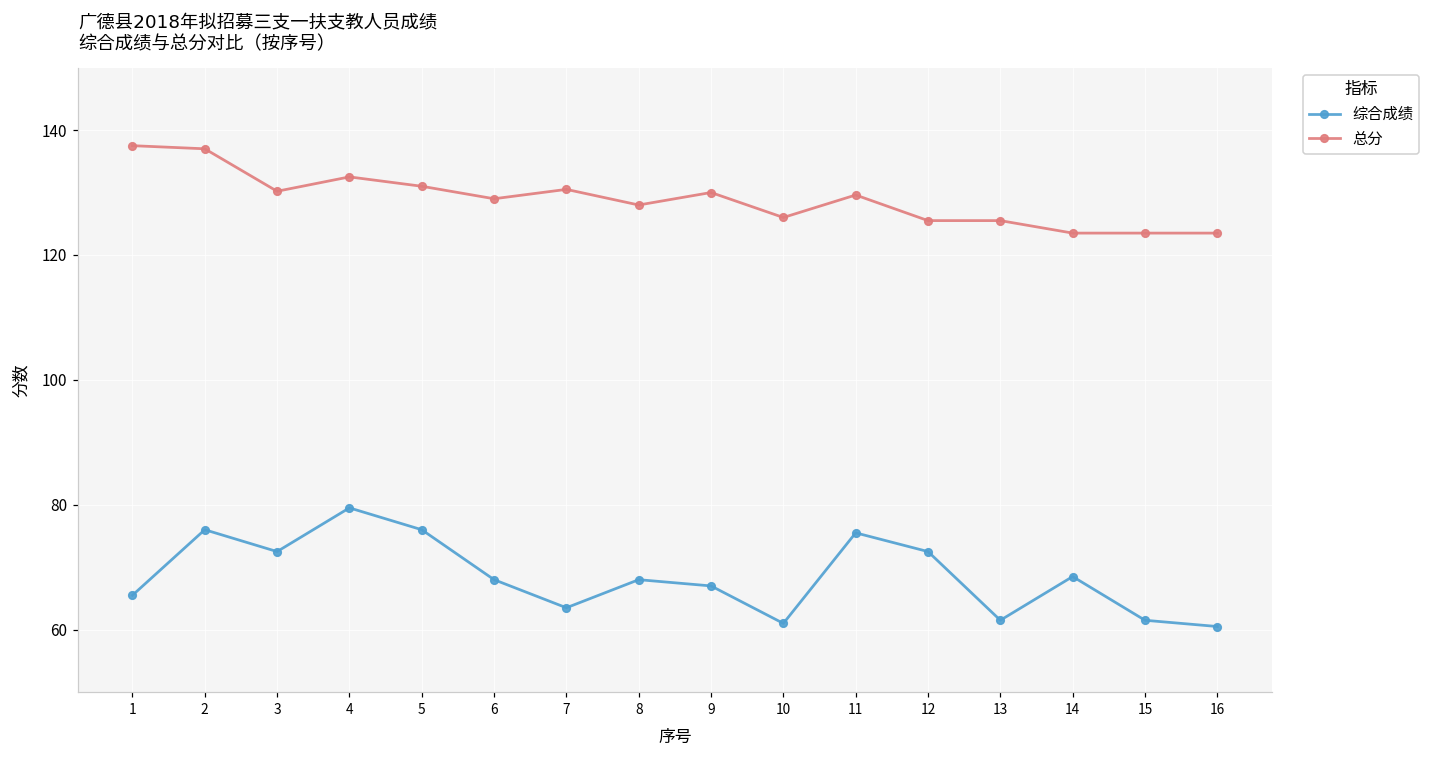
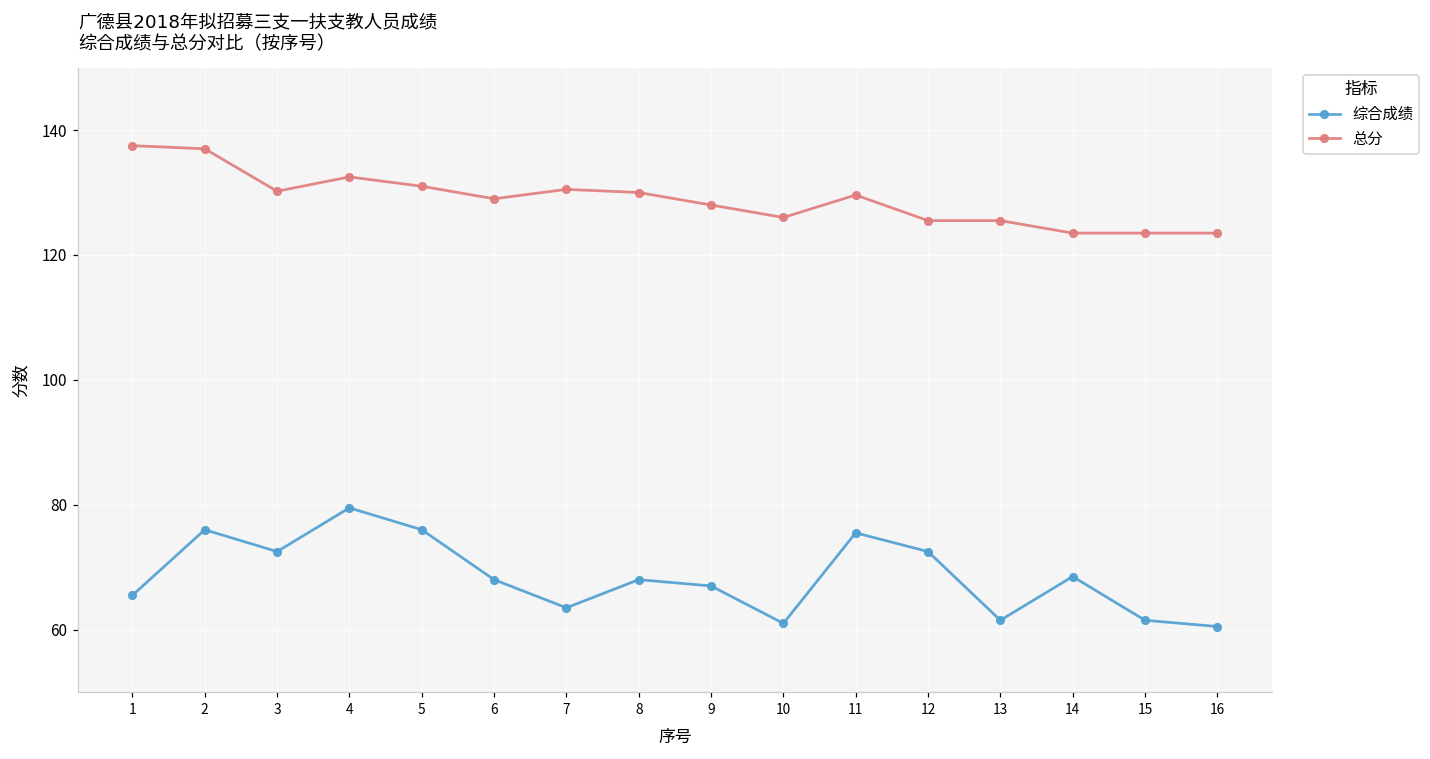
  {
    "综合成绩": {
      "1": 66,
      "2": 76,
      "3": 73,
      "4": 80,
      "5": 76,
      "6": 68,
      "7": 64,
      "8": 68,
      "9": 67,
      "10": 61,
      "11": 76,
      "12": 73,
      "13": 62,
      "14": 69,
      "15": 62,
      "16": 61
    },
    "总分": {
      "1": 138,
      "2": 137,
      "3": 130,
      "4": 133,
      "5": 131,
      "6": 129,
      "7": 131,
-     "8": 128,
-     "9": 130,
+     "8": 130,
+     "9": 128,
      "10": 126,
      "11": 130,
      "12": 126,
      "13": 126,
      "14": 124,
      "15": 124,
      "16": 124
    }
  }
